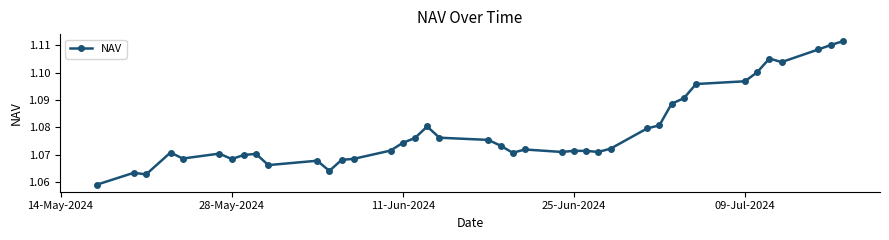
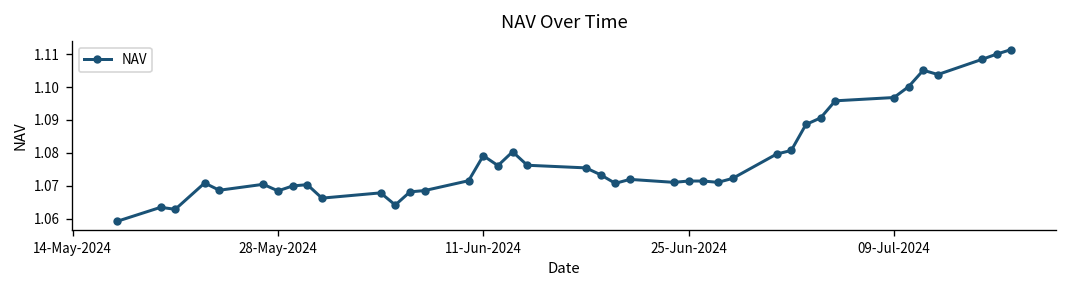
  {
    "28-May-2024": 1.068,
-   "11-Jun-2024": 1.074,
+   "11-Jun-2024": 1.079,
    "25-Jun-2024": 1.071,
    "09-Jul-2024": 1.097
  }
